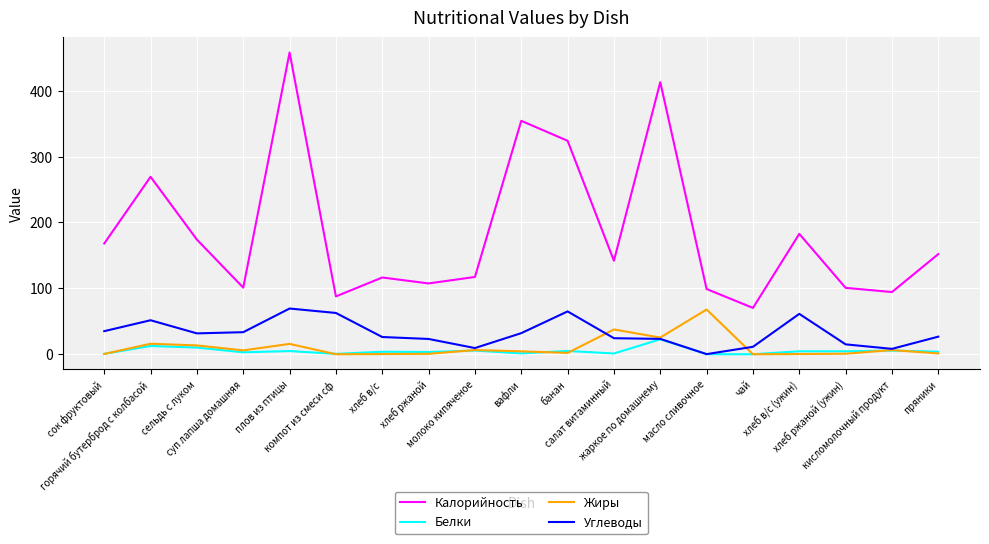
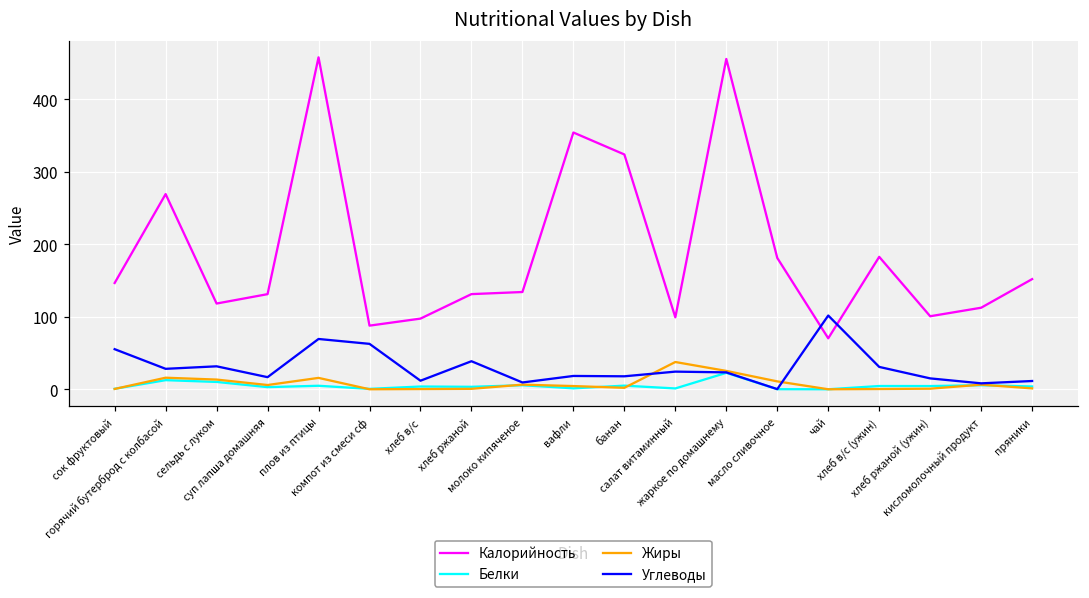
  {
    "Калорийность": {
-     "сок фруктовый": 170,
+     "сок фруктовый": 150,
      "горячий бутерброд с колбасой": 270,
-     "сельдь с луком": 170,
-     "суп лапша домашняя": 100,
+     "сельдь с луком": 120,
+     "суп лапша домашняя": 130,
      "плов из птицы": 460,
      "компот из смеси сф": 90,
-     "хлеб в/с": 120,
-     "хлеб ржаной": 110,
-     "молоко кипяченое": 120,
+     "хлеб в/с": 100,
+     "хлеб ржаной": 130,
+     "молоко кипяченое": 130,
      "вафли": 350,
      "банан": 320,
-     "салат витаминный": 140,
-     "жаркое по домашнему": 410,
-     "масло сливочное": 100,
+     "салат витаминный": 100,
+     "жаркое по домашнему": 460,
+     "масло сливочное": 180,
      "чай": 70,
      "хлеб в/с (ужин)": 180,
      "хлеб ржаной (ужин)": 100,
-     "кисломолочный продукт": 90,
+     "кисломолочный продукт": 110,
      "пряники": 150
    },
    "Белки": {
      "плов из птицы": 0,
      "салат витаминный": 0,
      "хлеб в/с (ужин)": 0
    },
    "Жиры": {
      "плов из птицы": 20,
      "салат витаминный": 40,
-     "масло сливочное": 70,
+     "масло сливочное": 10,
      "хлеб в/с (ужин)": 0
    },
    "Углеводы": {
-     "сок фруктовый": 40,
-     "горячий бутерброд с колбасой": 50,
+     "сок фруктовый": 60,
+     "горячий бутерброд с колбасой": 30,
      "сельдь с луком": 30,
-     "суп лапша домашняя": 30,
+     "суп лапша домашняя": 20,
      "плов из птицы": 70,
      "компот из смеси сф": 60,
-     "хлеб в/с": 30,
-     "хлеб ржаной": 20,
-     "вафли": 30,
-     "банан": 70,
+     "хлеб в/с": 10,
+     "хлеб ржаной": 40,
+     "вафли": 20,
+     "банан": 20,
      "салат витаминный": 20,
-     "чай": 10,
-     "хлеб в/с (ужин)": 60,
+     "чай": 100,
+     "хлеб в/с (ужин)": 30,
      "хлеб ржаной (ужин)": 20,
-     "пряники": 30
+     "пряники": 10
    }
  }
